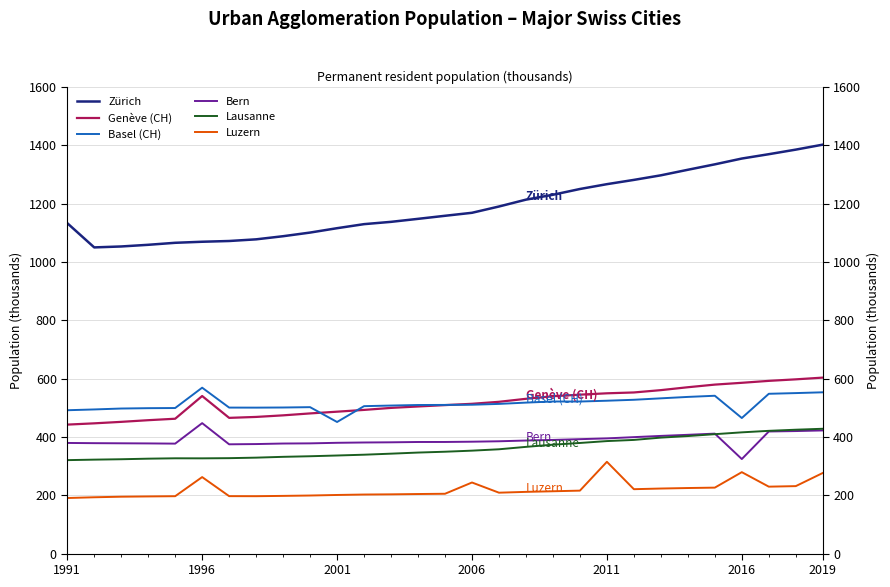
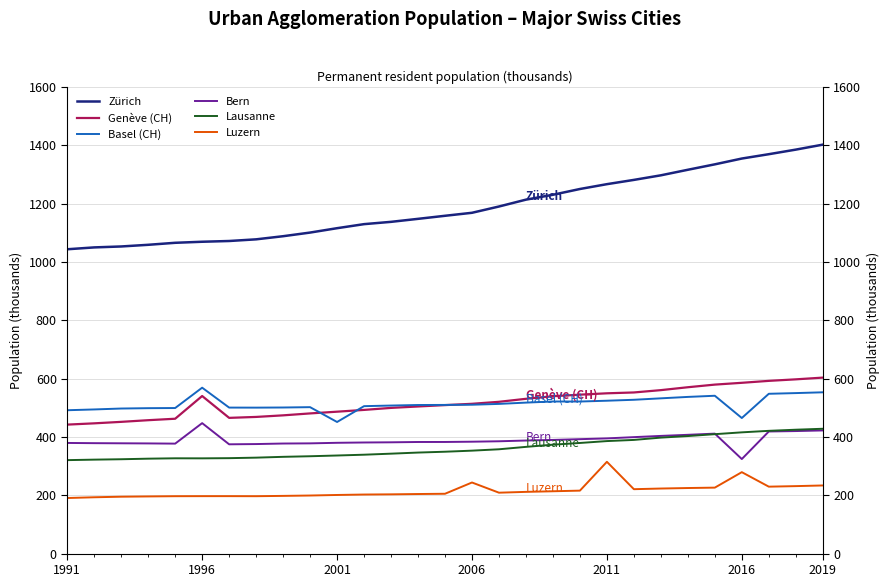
  {
    "Zürich": {
-     "1991": 1130,
+     "1991": 1040,
      "1996": 1070,
      "2001": 1120,
      "2006": 1170,
      "2011": 1270,
      "2016": 1350,
      "2019": 1400
    },
    "Genève (CH)": {
      "1991": 440,
      "1996": 540,
      "2001": 490,
      "2011": 550,
      "2016": 590,
      "2019": 600
    },
    "Basel (CH)": {
      "1991": 490,
      "1996": 570,
      "2001": 450,
      "2011": 520,
      "2016": 460,
      "2019": 550
    },
    "Bern": {
      "1991": 380,
      "1996": 450,
      "2001": 380,
      "2006": 380,
      "2011": 390,
      "2016": 320
    },
    "Lausanne": {
      "1991": 320,
      "1996": 330,
      "2001": 340,
      "2006": 350,
      "2011": 390,
      "2016": 420
    },
    "Luzern": {
      "1991": 190,
-     "1996": 260,
+     "1996": 200,
      "2001": 200,
      "2006": 240,
      "2011": 310,
      "2016": 280,
-     "2019": 280
+     "2019": 230
    }
  }
